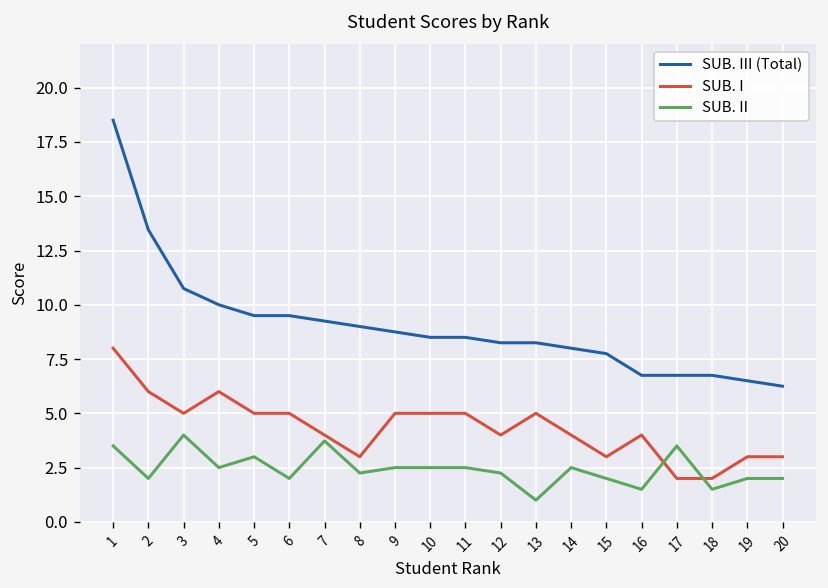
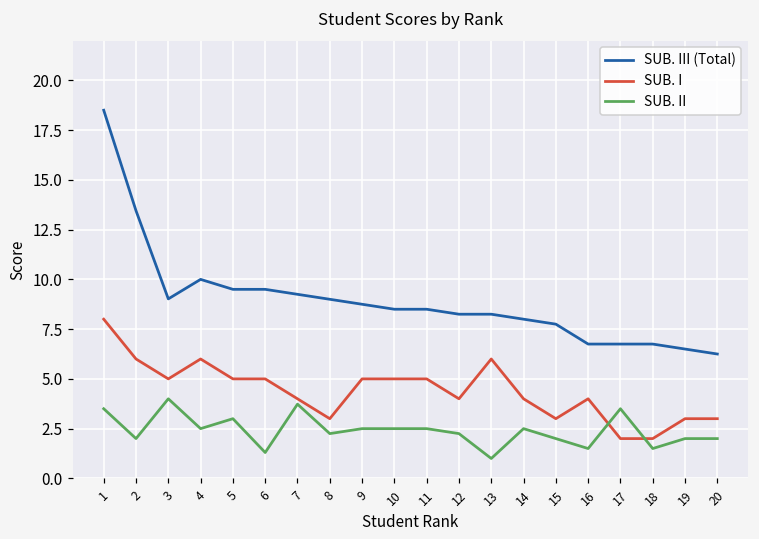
  {
    "SUB. III (Total)": {
      "1": 18.5,
      "2": 13.5,
-     "3": 10.8,
+     "3": 9.0,
      "4": 10.0,
      "5": 9.5,
      "6": 9.5,
      "7": 9.3,
      "8": 9.0,
      "9": 8.8,
      "10": 8.5,
      "11": 8.5,
      "12": 8.3,
      "13": 8.3,
      "14": 8.0,
      "15": 7.8,
      "16": 6.8,
      "17": 6.8,
      "18": 6.8,
      "19": 6.5,
      "20": 6.3
    },
    "SUB. I": {
      "1": 8,
      "2": 6,
      "3": 5,
      "4": 6,
      "5": 5,
      "6": 5,
      "7": 4,
      "8": 3,
      "9": 5,
      "10": 5,
      "11": 5,
      "12": 4,
-     "13": 5,
+     "13": 6,
      "14": 4,
      "15": 3,
      "16": 4,
      "17": 2,
      "18": 2,
      "19": 3,
      "20": 3
    },
    "SUB. II": {
      "1": 3.5,
      "2": 2.0,
      "3": 4.0,
      "4": 2.5,
      "5": 3.0,
-     "6": 2.0,
+     "6": 1.3,
      "7": 3.7,
      "8": 2.3,
      "9": 2.5,
      "10": 2.5,
      "11": 2.5,
      "12": 2.3,
      "13": 1.0,
      "14": 2.5,
      "15": 2.0,
      "16": 1.5,
      "17": 3.5,
      "18": 1.5,
      "19": 2.0,
      "20": 2.0
    }
  }
